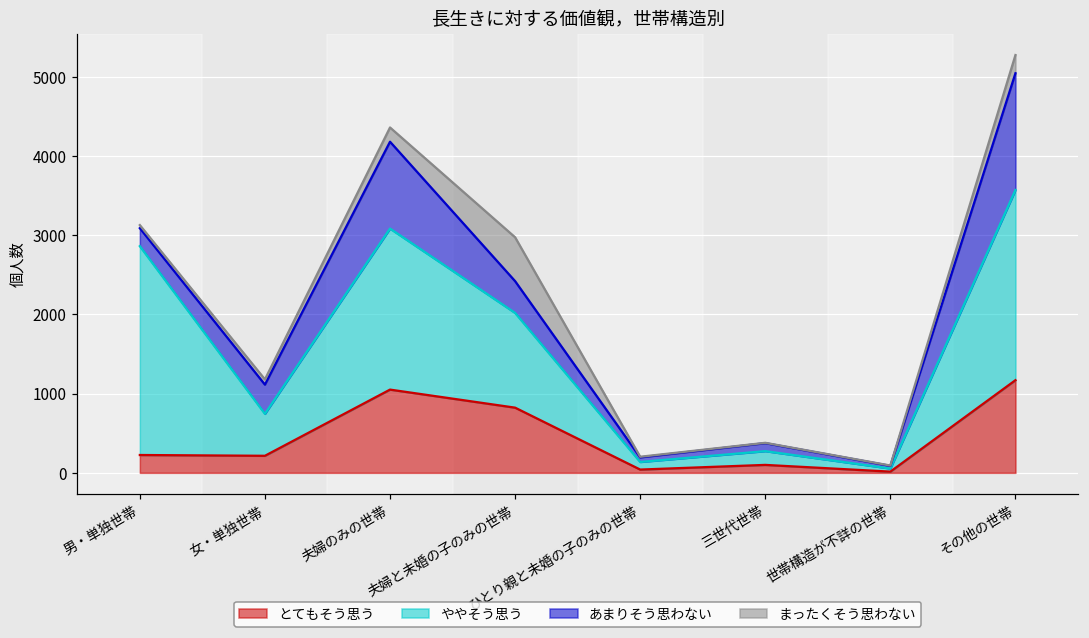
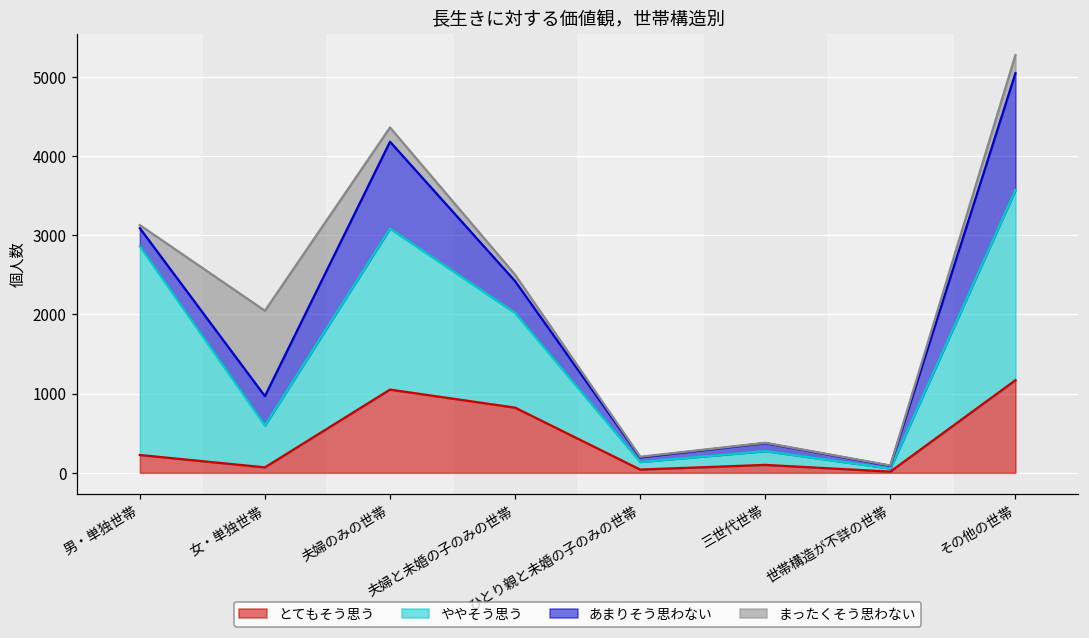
  {
    "とてもそう思う": {
      "男・単独世帯": 200,
-     "女・単独世帯": 200,
+     "女・単独世帯": 100,
      "夫婦のみの世帯": 1100,
      "夫婦と未婚の子のみの世帯": 800,
      "ひとり親と未婚の子のみの世帯": 0,
      "三世代世帯": 100,
      "世帯構造が不詳の世帯": 0,
      "その他の世帯": 1200
    },
    "ややそう思う": {
      "男・単独世帯": 2600,
      "女・単独世帯": 500,
      "夫婦のみの世帯": 2000,
      "夫婦と未婚の子のみの世帯": 1200,
      "ひとり親と未婚の子のみの世帯": 100,
      "三世代世帯": 200,
      "その他の世帯": 2400
    },
    "あまりそう思わない": {
      "男・単独世帯": 200,
      "女・単独世帯": 400,
      "夫婦のみの世帯": 1100,
      "夫婦と未婚の子のみの世帯": 400,
      "その他の世帯": 1500
    },
    "まったくそう思わない": {
      "男・単独世帯": 0,
-     "女・単独世帯": 100,
+     "女・単独世帯": 1100,
      "夫婦のみの世帯": 200,
-     "夫婦と未婚の子のみの世帯": 600,
+     "夫婦と未婚の子のみの世帯": 100,
      "その他の世帯": 200
    }
  }
